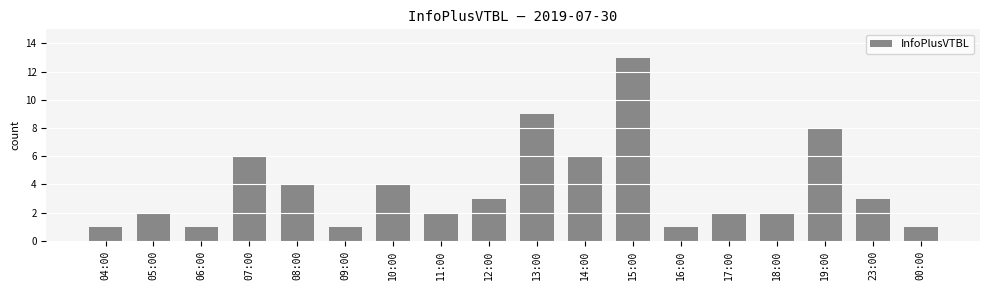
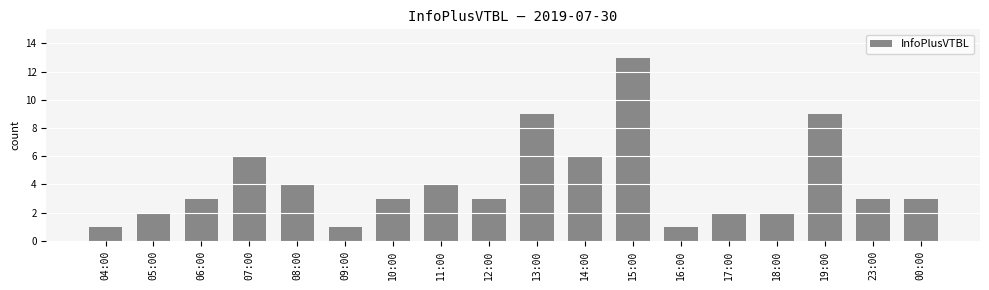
  {
    "04:00": 1,
    "05:00": 2,
-   "06:00": 1,
+   "06:00": 3,
    "07:00": 6,
    "08:00": 4,
    "09:00": 1,
-   "10:00": 4,
-   "11:00": 2,
+   "10:00": 3,
+   "11:00": 4,
    "12:00": 3,
    "13:00": 9,
    "14:00": 6,
    "15:00": 13,
    "16:00": 1,
    "17:00": 2,
    "18:00": 2,
-   "19:00": 8,
+   "19:00": 9,
    "23:00": 3,
-   "00:00": 1
+   "00:00": 3
  }
